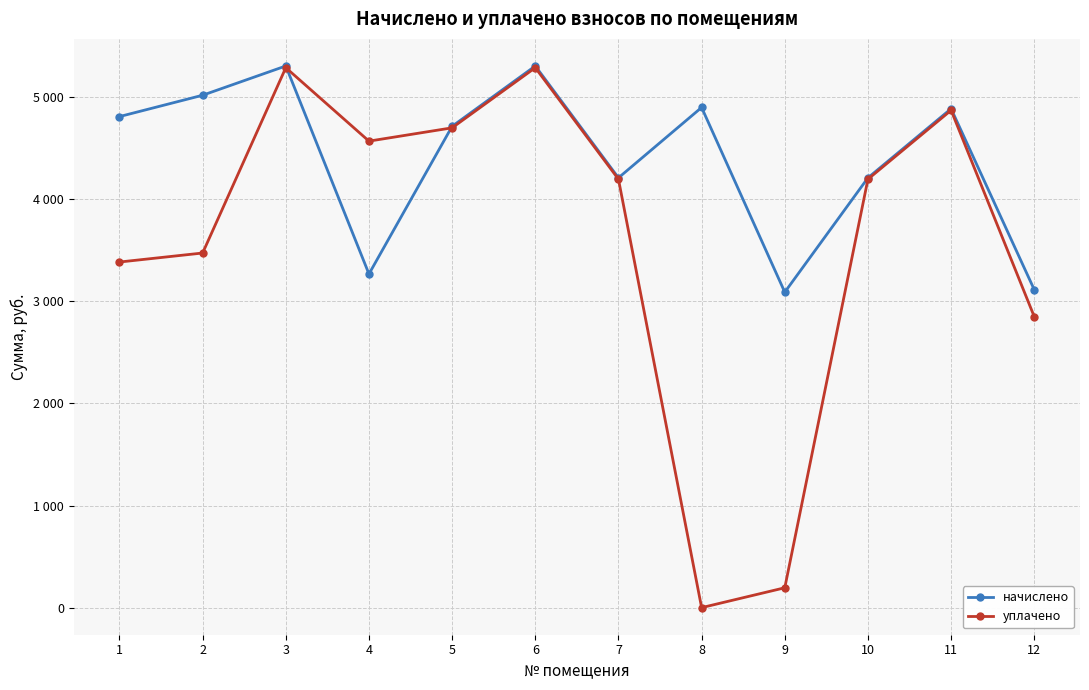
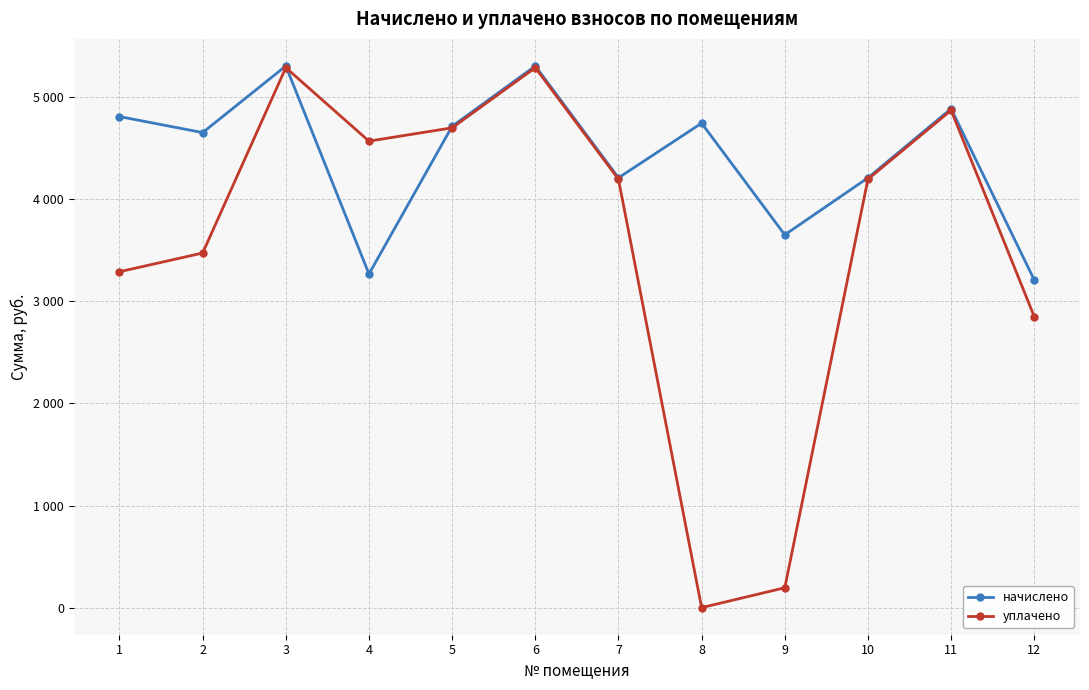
  {
    "начислено": {
      "1": 4810,
-     "2": 5020,
+     "2": 4650,
      "4": 3270,
-     "8": 4900,
-     "9": 3090,
-     "12": 3110
+     "8": 4750,
+     "9": 3650,
+     "12": 3210
    },
    "уплачено": {
-     "1": 3390,
+     "1": 3290,
      "2": 3470,
      "4": 4570,
      "8": 0,
      "9": 190,
      "12": 2850
    }
  }
